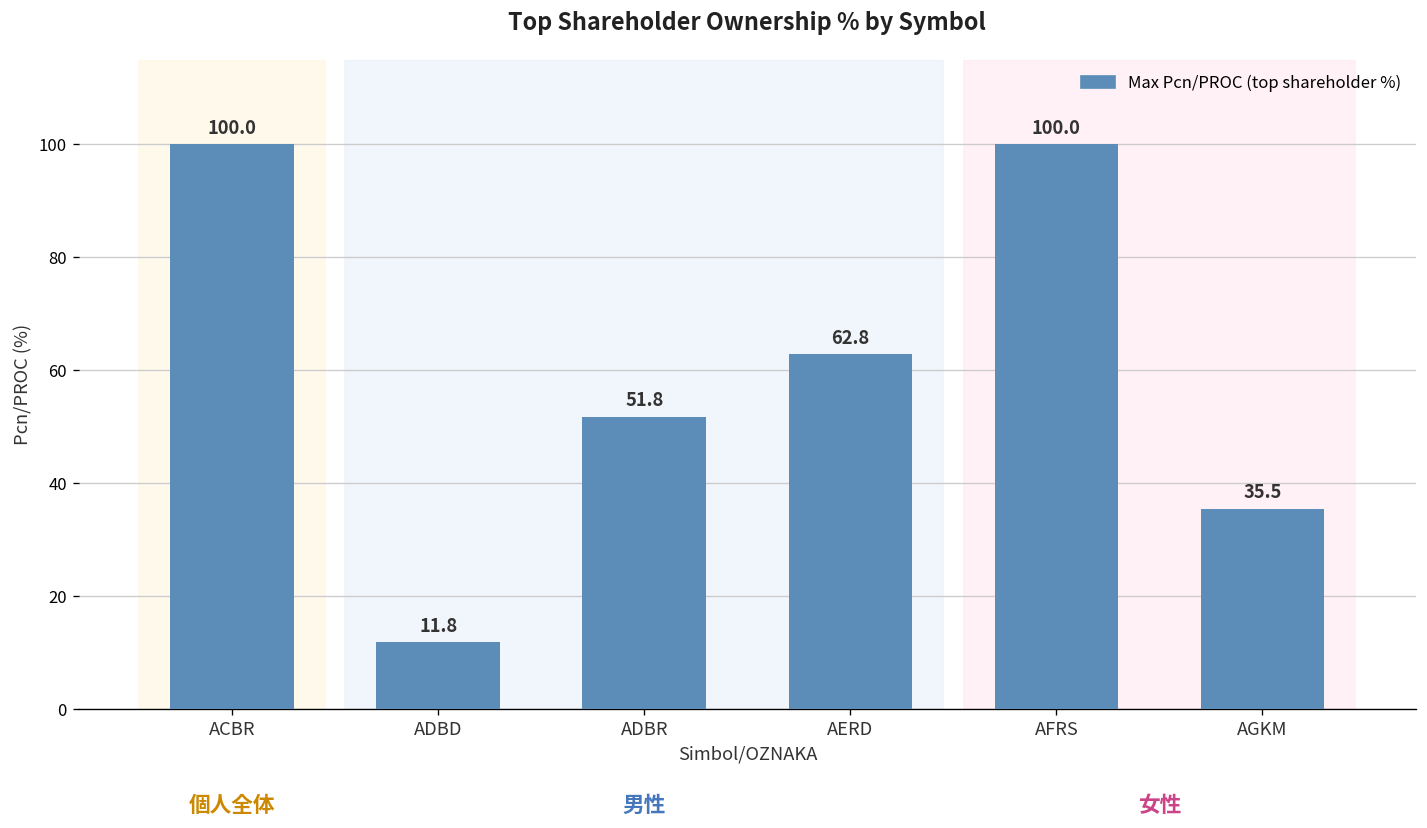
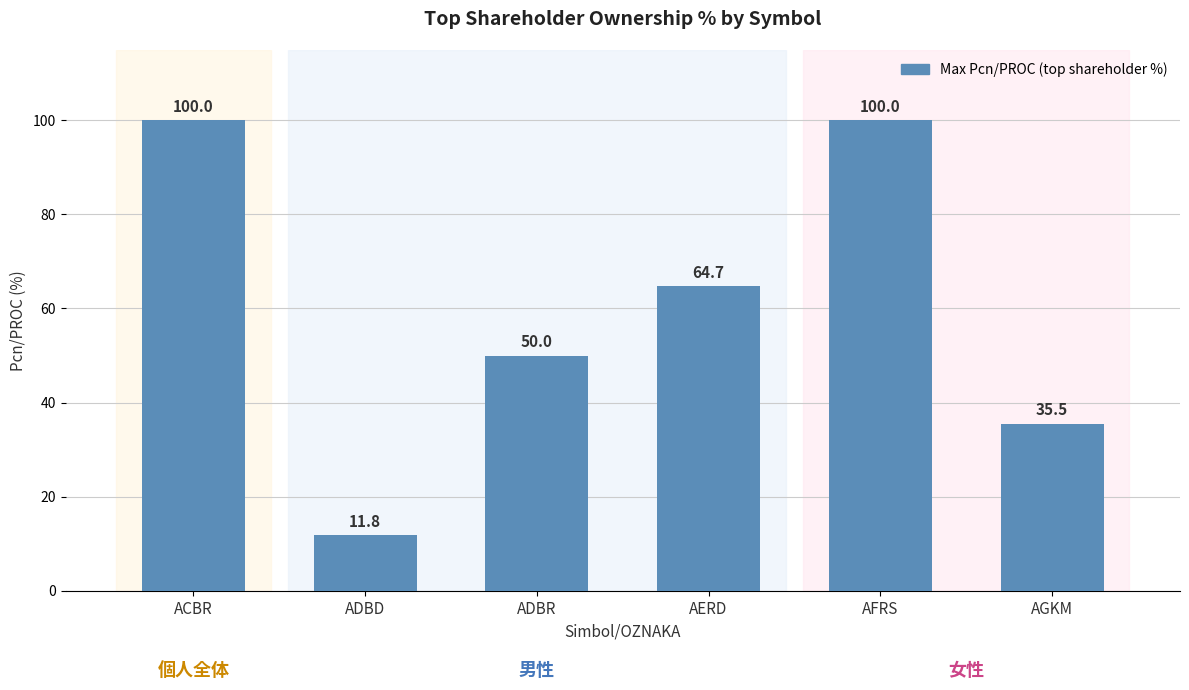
  {
    "ACBR": 100.0,
    "ADBD": 11.8,
-   "ADBR": 51.8,
-   "AERD": 62.8,
+   "ADBR": 50.0,
+   "AERD": 64.7,
    "AFRS": 100.0,
    "AGKM": 35.5
  }
